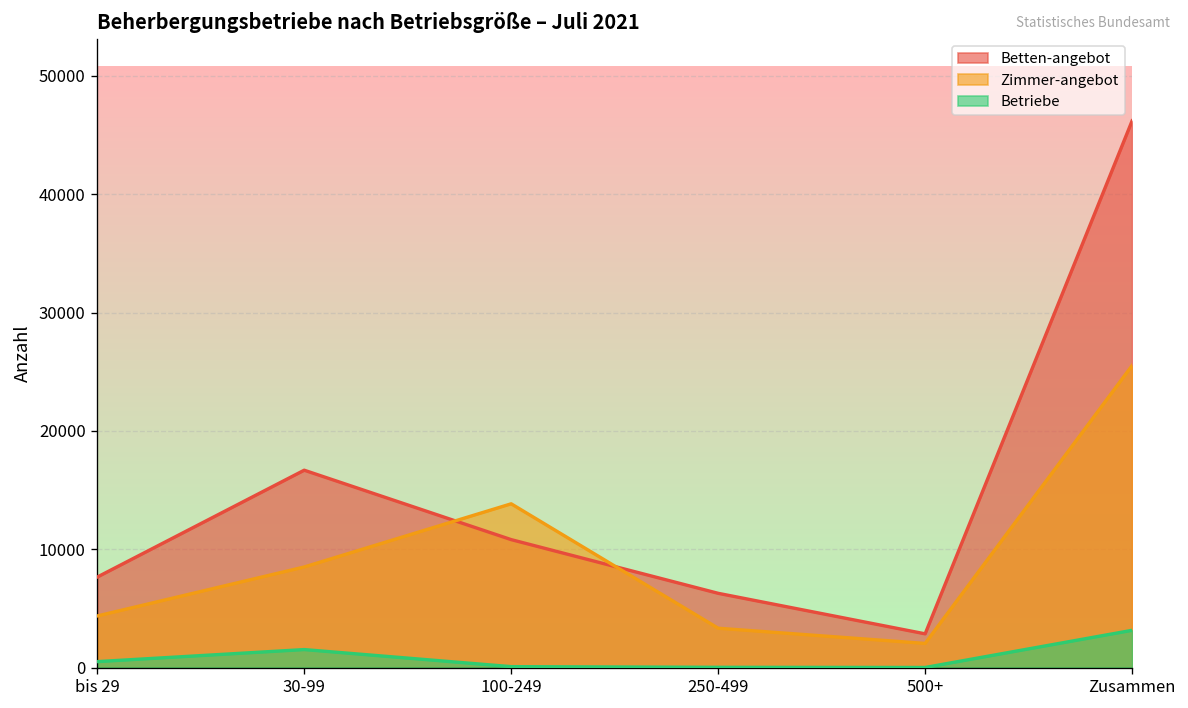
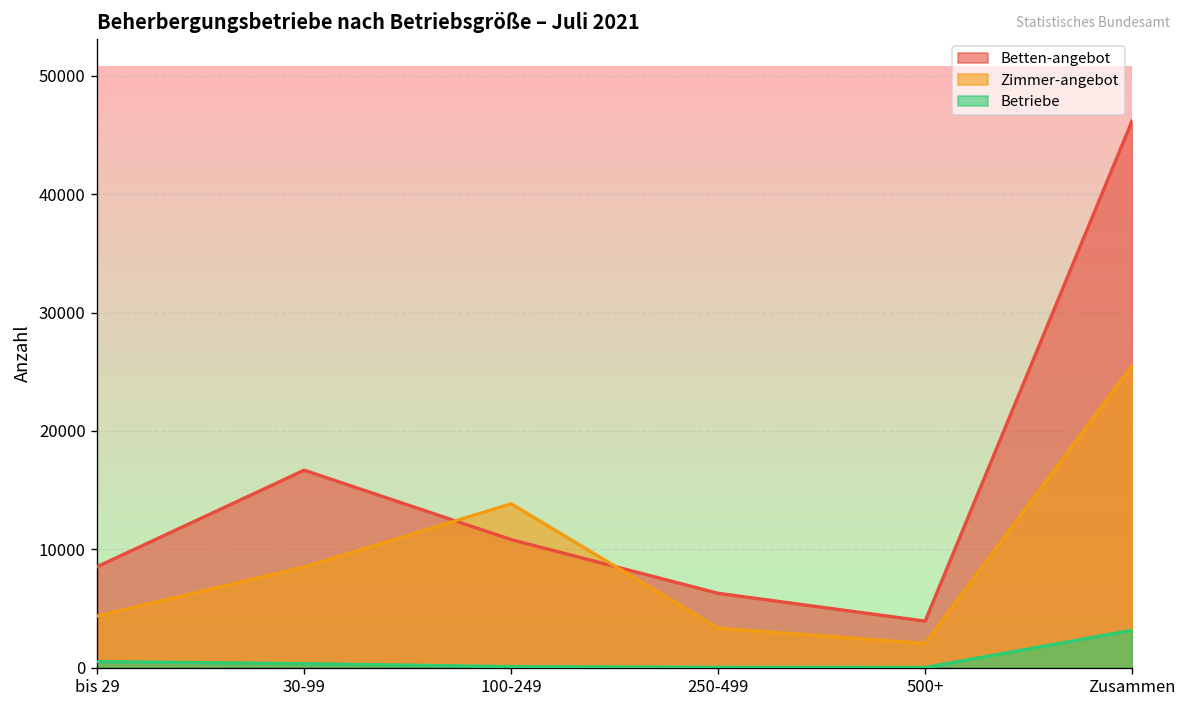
  {
    "Betten-angebot": {
-     "bis 29": 8000,
+     "bis 29": 9000,
      "30-99": 17000,
      "100-249": 11000,
      "250-499": 6000,
-     "500+": 3000,
+     "500+": 4000,
      "Zusammen": 46000
    },
    "Zimmer-angebot": {
      "bis 29": 4000,
      "30-99": 8000,
      "100-249": 14000,
      "250-499": 3000,
      "500+": 2000,
      "Zusammen": 26000
    },
    "Betriebe": {
      "bis 29": 1000,
-     "30-99": 2000,
+     "30-99": 0,
      "100-249": 0,
      "250-499": 0,
      "500+": 0,
      "Zusammen": 3000
    }
  }
